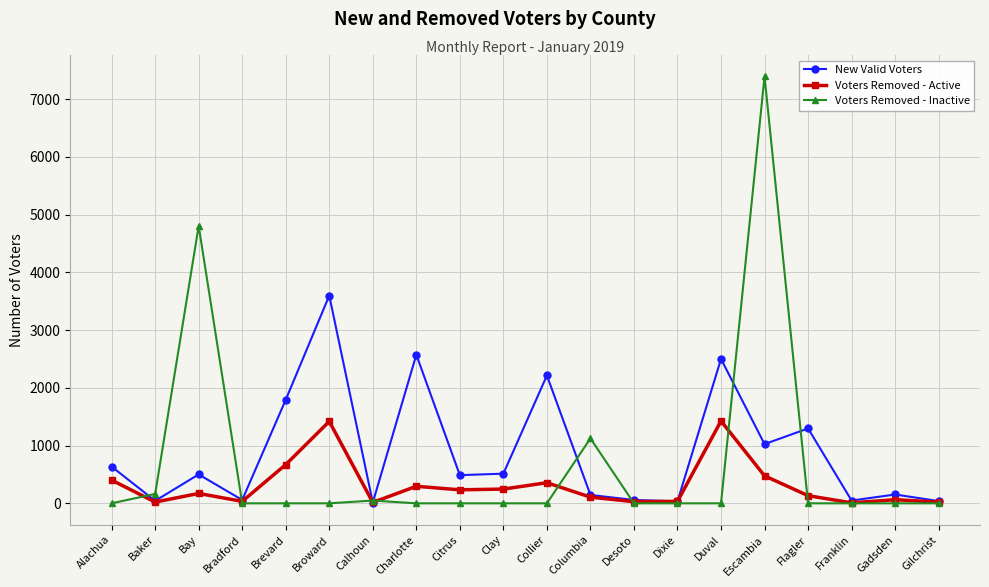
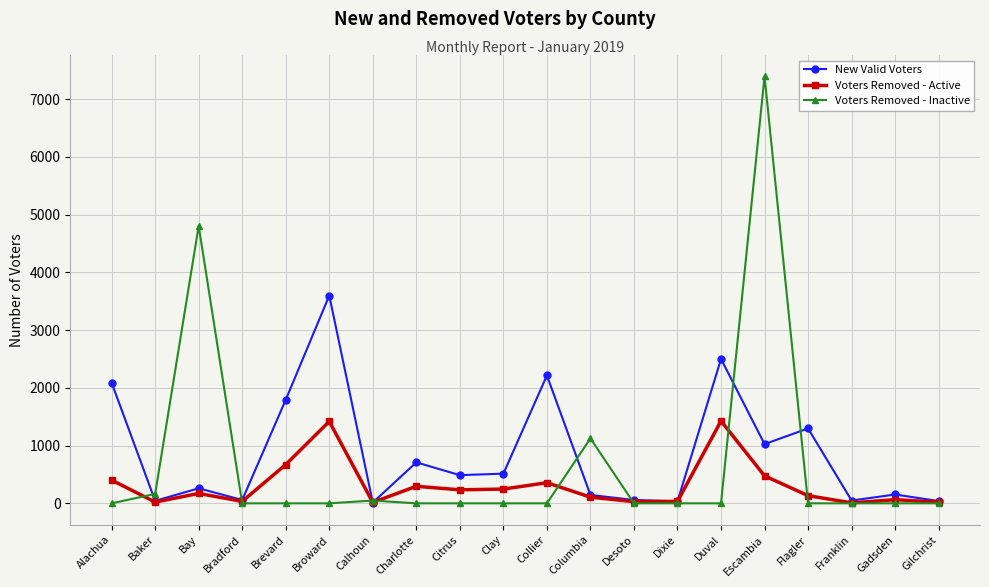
  {
    "New Valid Voters": {
-     "Alachua": 600,
-     "Bay": 500,
+     "Alachua": 2100,
+     "Bay": 300,
      "Brevard": 1800,
      "Broward": 3600,
-     "Charlotte": 2600,
+     "Charlotte": 700,
      "Citrus": 500,
      "Clay": 500,
      "Collier": 2200,
      "Duval": 2500,
      "Escambia": 1000,
      "Flagler": 1300,
      "Gadsden": 200
    },
    "Voters Removed - Active": {
      "Alachua": 400,
      "Bay": 200,
      "Brevard": 700,
      "Broward": 1400,
      "Charlotte": 300,
      "Citrus": 200,
      "Clay": 200,
      "Collier": 400,
      "Duval": 1400,
      "Escambia": 500,
      "Flagler": 100,
      "Gadsden": 100
    },
    "Voters Removed - Inactive": {
      "Alachua": 0,
      "Baker": 200,
      "Bay": 4800,
      "Brevard": 0,
      "Broward": 0,
      "Charlotte": 0,
      "Citrus": 0,
      "Clay": 0,
      "Collier": 0,
      "Columbia": 1100,
      "Duval": 0,
      "Escambia": 7400,
      "Flagler": 0,
      "Gadsden": 0
    }
  }
